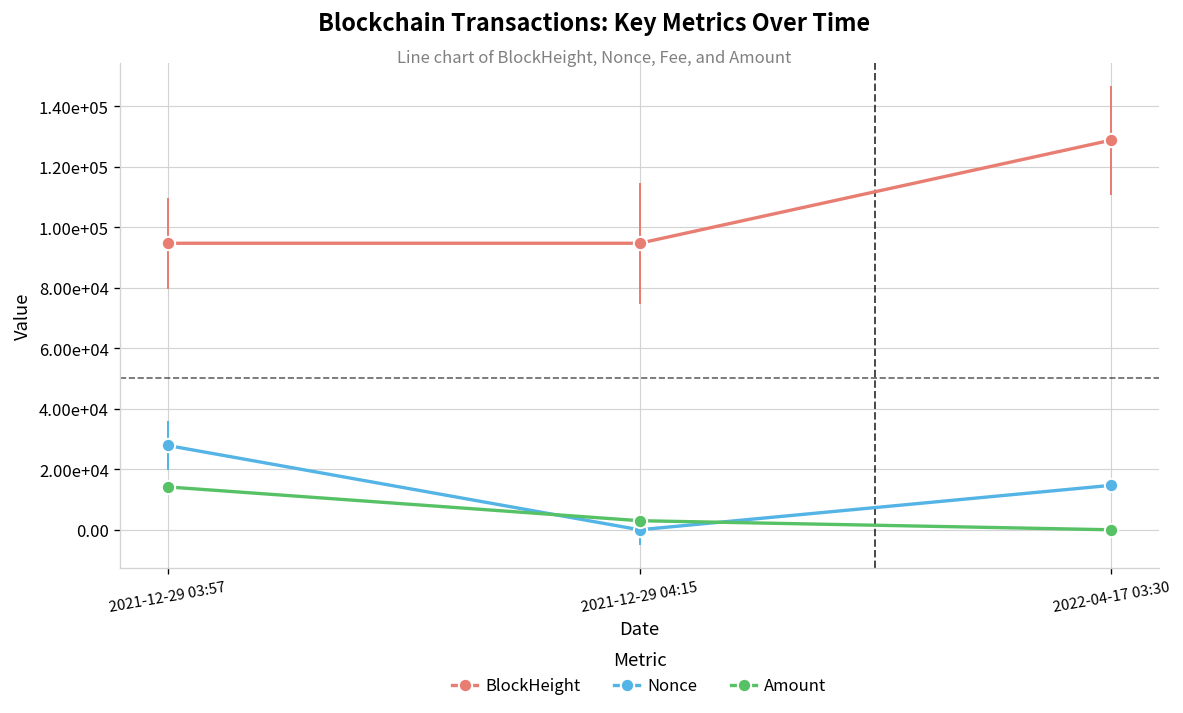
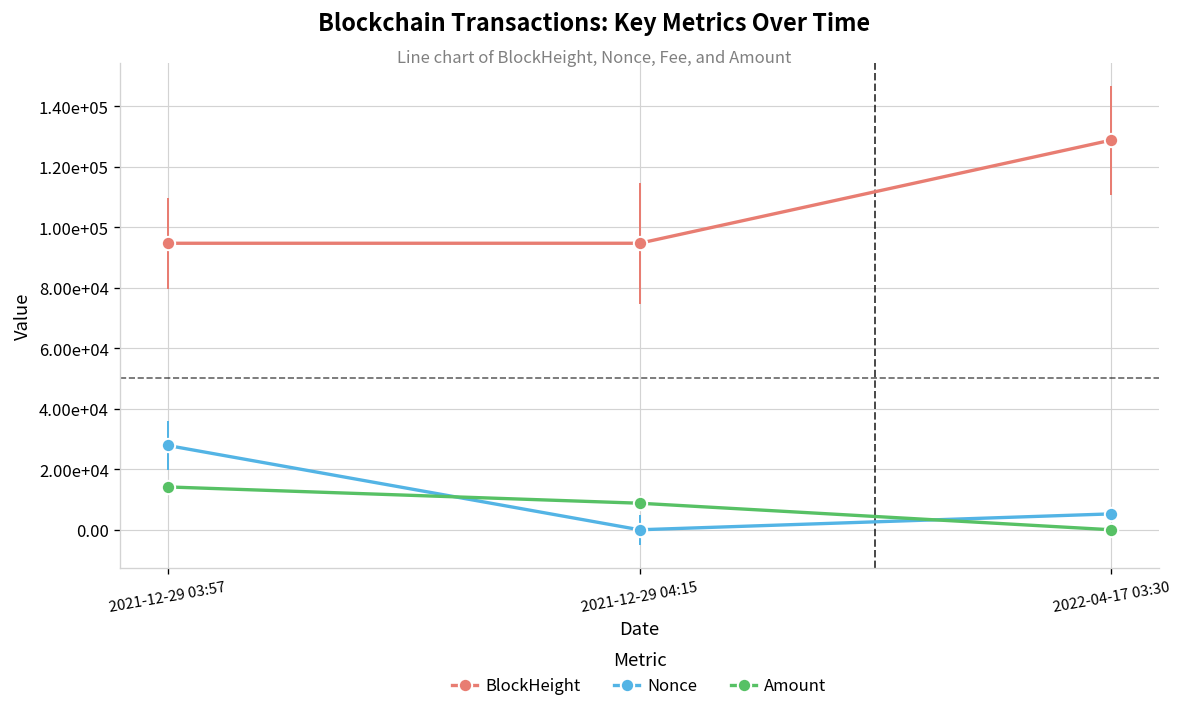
  {
    "BlockHeight": {
      "2021-12-29 03:57": 95000,
      "2021-12-29 04:15": 95000,
      "2022-04-17 03:30": 129000
    },
    "Nonce": {
      "2021-12-29 03:57": 28000,
      "2021-12-29 04:15": 0,
-     "2022-04-17 03:30": 15000
+     "2022-04-17 03:30": 5000
    },
    "Amount": {
      "2021-12-29 03:57": 14000,
-     "2021-12-29 04:15": 3000,
+     "2021-12-29 04:15": 9000,
      "2022-04-17 03:30": 0
    }
  }
